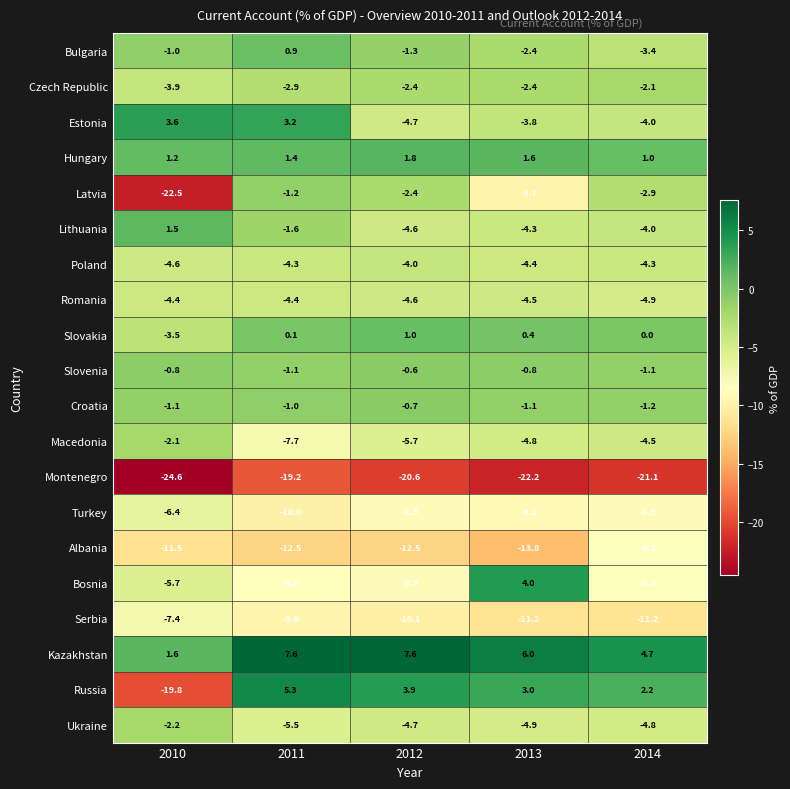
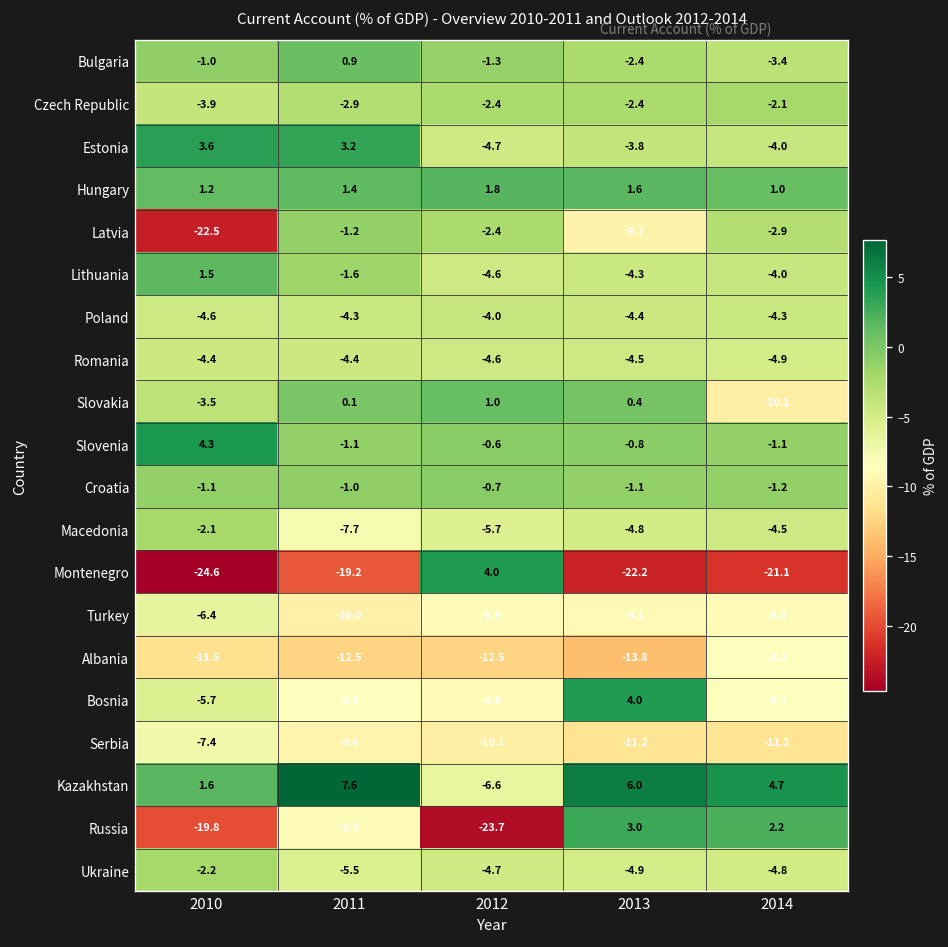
  {
    "Bulgaria": {
      "2010": -1.0,
      "2011": 0.9,
      "2012": -1.3,
      "2013": -2.4,
      "2014": -3.4
    },
    "Czech Republic": {
      "2010": -3.9,
      "2011": -2.9,
      "2012": -2.4,
      "2013": -2.4,
      "2014": -2.1
    },
    "Estonia": {
      "2010": 3.6,
      "2011": 3.2,
      "2012": -4.7,
      "2013": -3.8,
      "2014": -4.0
    },
    "Hungary": {
      "2010": 1.2,
      "2011": 1.4,
      "2012": 1.8,
      "2013": 1.6,
      "2014": 1.0
    },
    "Latvia": {
      "2010": -22.5,
      "2011": -1.2,
      "2012": -2.4,
      "2013": -9.7,
      "2014": -2.9
    },
    "Lithuania": {
      "2010": 1.5,
      "2011": -1.6,
      "2012": -4.6,
      "2013": -4.3,
      "2014": -4.0
    },
    "Poland": {
      "2010": -4.6,
      "2011": -4.3,
      "2012": -4.0,
      "2013": -4.4,
      "2014": -4.3
    },
    "Romania": {
      "2010": -4.4,
      "2011": -4.4,
      "2012": -4.6,
      "2013": -4.5,
      "2014": -4.9
    },
    "Slovakia": {
      "2010": -3.5,
      "2011": 0.1,
      "2012": 1.0,
      "2013": 0.4,
-     "2014": 0.0
+     "2014": -10.1
    },
    "Slovenia": {
-     "2010": -0.8,
+     "2010": 4.3,
      "2011": -1.1,
      "2012": -0.6,
      "2013": -0.8,
      "2014": -1.1
    },
    "Croatia": {
      "2010": -1.1,
      "2011": -1.0,
      "2012": -0.7,
      "2013": -1.1,
      "2014": -1.2
    },
    "Macedonia": {
      "2010": -2.1,
      "2011": -7.7,
      "2012": -5.7,
      "2013": -4.8,
      "2014": -4.5
    },
    "Montenegro": {
      "2010": -24.6,
      "2011": -19.2,
-     "2012": -20.6,
+     "2012": 4.0,
      "2013": -22.2,
      "2014": -21.1
    },
    "Turkey": {
      "2010": -6.4,
      "2011": -10.0,
      "2012": -8.9,
      "2013": -9.1,
      "2014": -8.9
    },
    "Albania": {
      "2010": -11.5,
      "2011": -12.5,
      "2012": -12.5,
      "2013": -13.8,
      "2014": -8.3
    },
    "Bosnia": {
      "2010": -5.7,
      "2011": -8.6,
      "2012": -8.9,
      "2013": 4.0,
      "2014": -8.3
    },
    "Serbia": {
      "2010": -7.4,
      "2011": -9.6,
      "2012": -10.1,
      "2013": -11.2,
      "2014": -11.2
    },
    "Kazakhstan": {
      "2010": 1.6,
      "2011": 7.6,
-     "2012": 7.6,
+     "2012": -6.6,
      "2013": 6.0,
      "2014": 4.7
    },
    "Russia": {
      "2010": -19.8,
-     "2011": 5.3,
-     "2012": 3.9,
+     "2011": -8.9,
+     "2012": -23.7,
      "2013": 3.0,
      "2014": 2.2
    },
    "Ukraine": {
      "2010": -2.2,
      "2011": -5.5,
      "2012": -4.7,
      "2013": -4.9,
      "2014": -4.8
    }
  }
